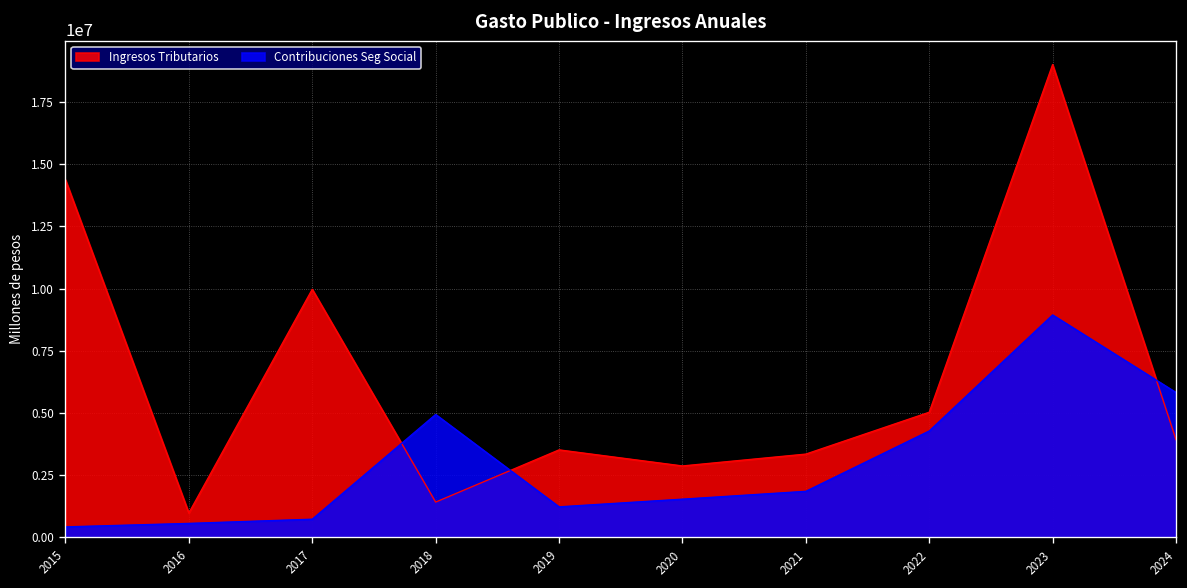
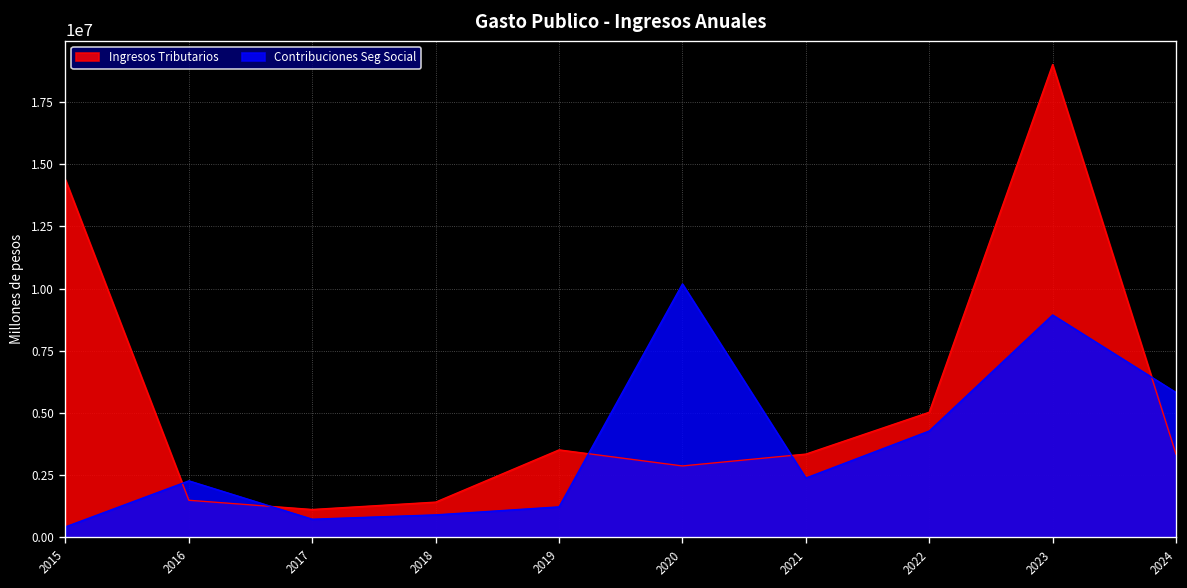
  {
    "Ingresos Tributarios": {
      "2015": 14400000,
-     "2016": 1000000,
-     "2017": 10000000,
+     "2016": 1500000,
+     "2017": 1100000,
      "2018": 1400000,
      "2019": 3500000,
      "2020": 2900000,
      "2021": 3300000,
      "2022": 5000000,
      "2023": 19000000,
-     "2024": 3900000
+     "2024": 3300000
    },
    "Contribuciones Seg Social": {
      "2015": 400000,
-     "2016": 600000,
+     "2016": 2300000,
      "2017": 700000,
-     "2018": 4900000,
+     "2018": 900000,
      "2019": 1200000,
-     "2020": 1500000,
-     "2021": 1800000,
+     "2020": 10200000,
+     "2021": 2400000,
      "2022": 4300000,
      "2023": 8900000,
      "2024": 5800000
    }
  }
